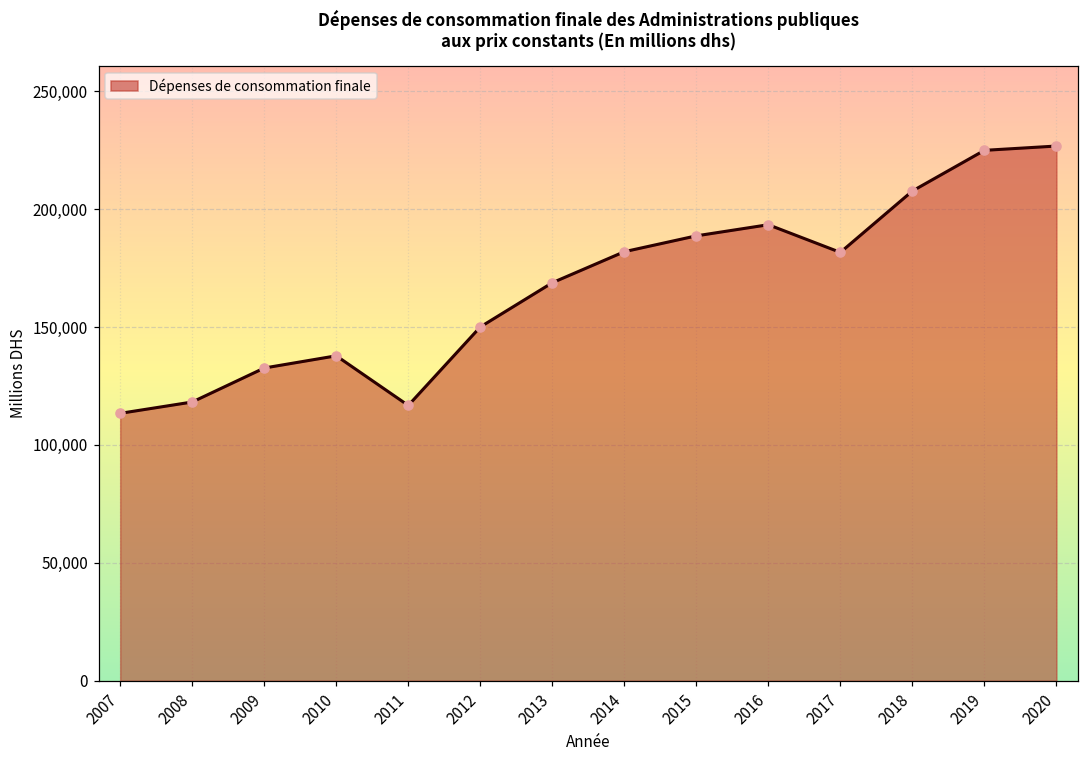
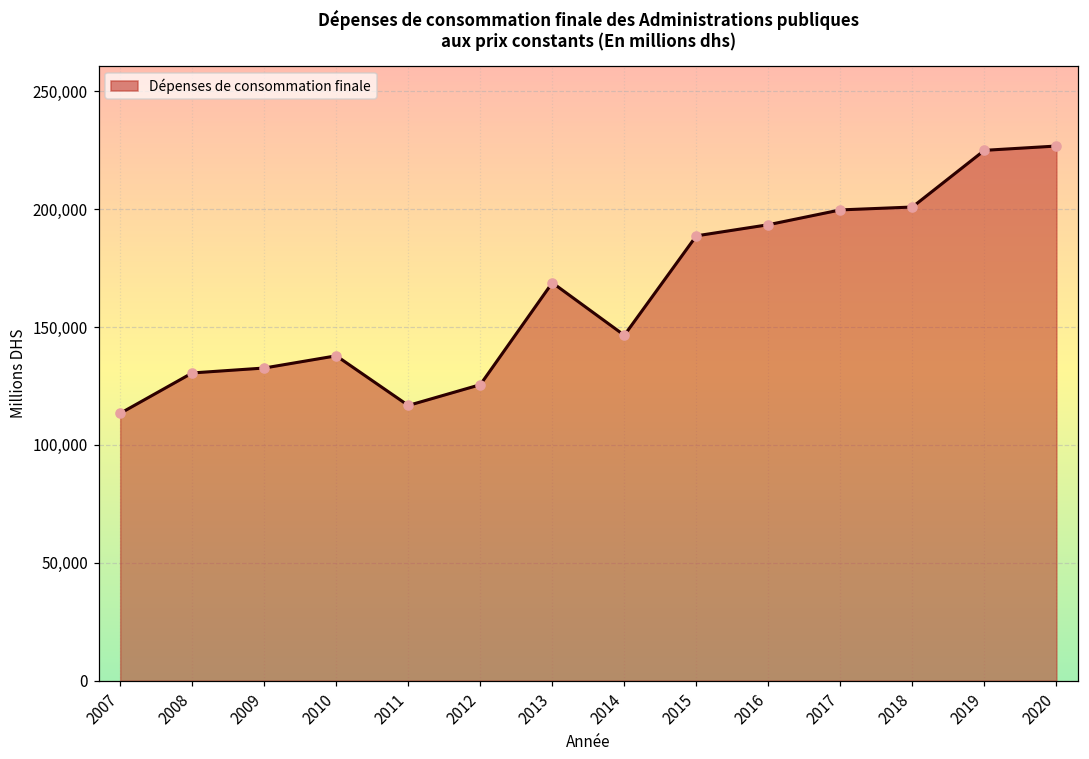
  {
    "2007": "113,000",
-   "2008": "118,000",
+   "2008": "131,000",
    "2009": "133,000",
    "2010": "138,000",
    "2011": "117,000",
-   "2012": "150,000",
+   "2012": "126,000",
    "2013": "169,000",
-   "2014": "182,000",
+   "2014": "147,000",
    "2015": "189,000",
    "2016": "193,000",
-   "2017": "182,000",
-   "2018": "208,000",
+   "2017": "200,000",
+   "2018": "201,000",
    "2019": "225,000",
    "2020": "227,000"
  }
